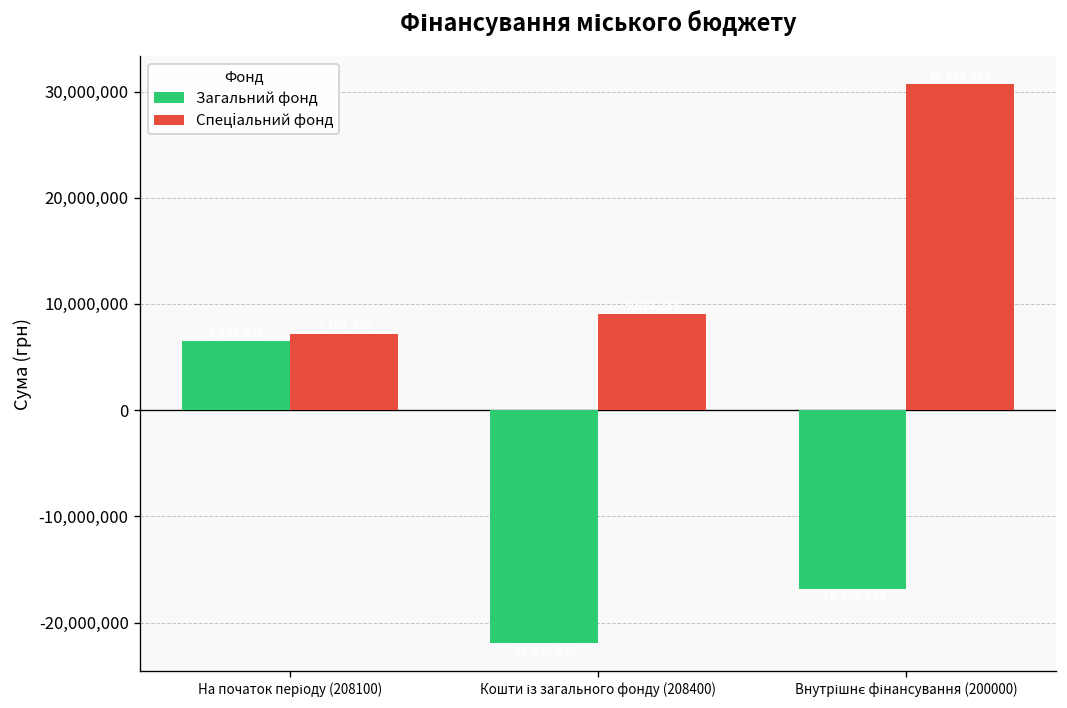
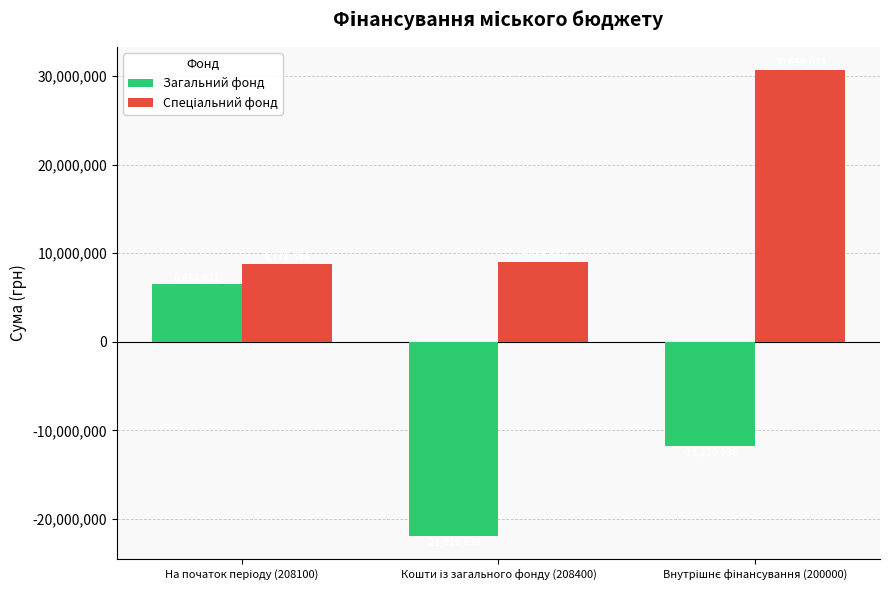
  {
    "Загальний фонд": {
      "На початок періоду (208100)": "6,000,000",
      "Кошти із загального фонду (208400)": "-22,000,000",
-     "Внутрішнє фінансування (200000)": "-17,000,000"
+     "Внутрішнє фінансування (200000)": "-12,000,000"
    },
    "Спеціальний фонд": {
-     "На початок періоду (208100)": "7,000,000",
+     "На початок періоду (208100)": "9,000,000",
      "Кошти із загального фонду (208400)": "9,000,000",
      "Внутрішнє фінансування (200000)": "31,000,000"
    }
  }
